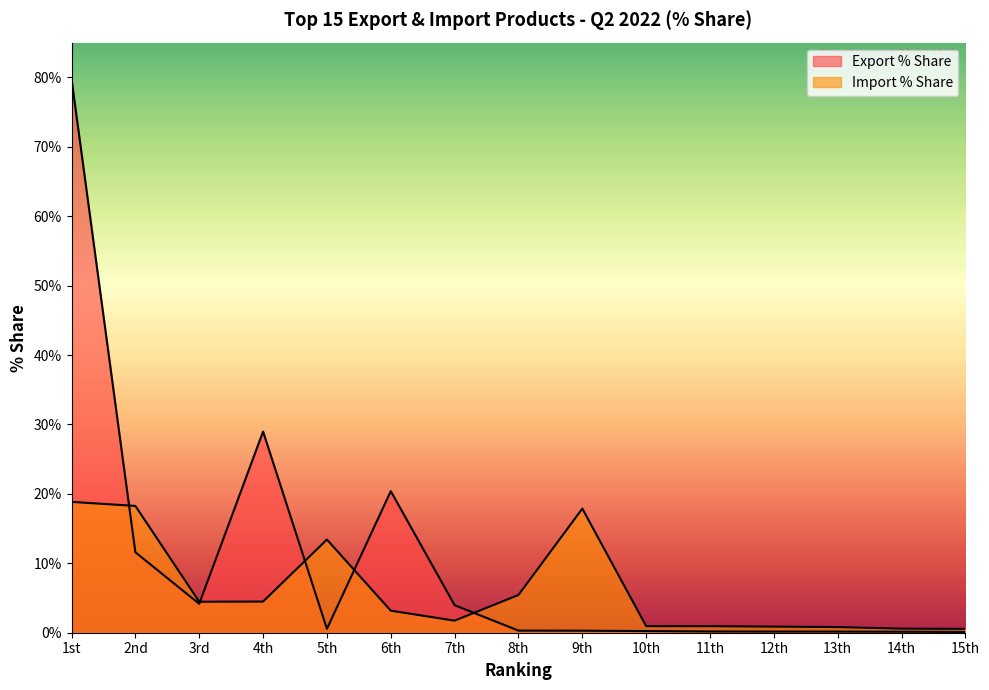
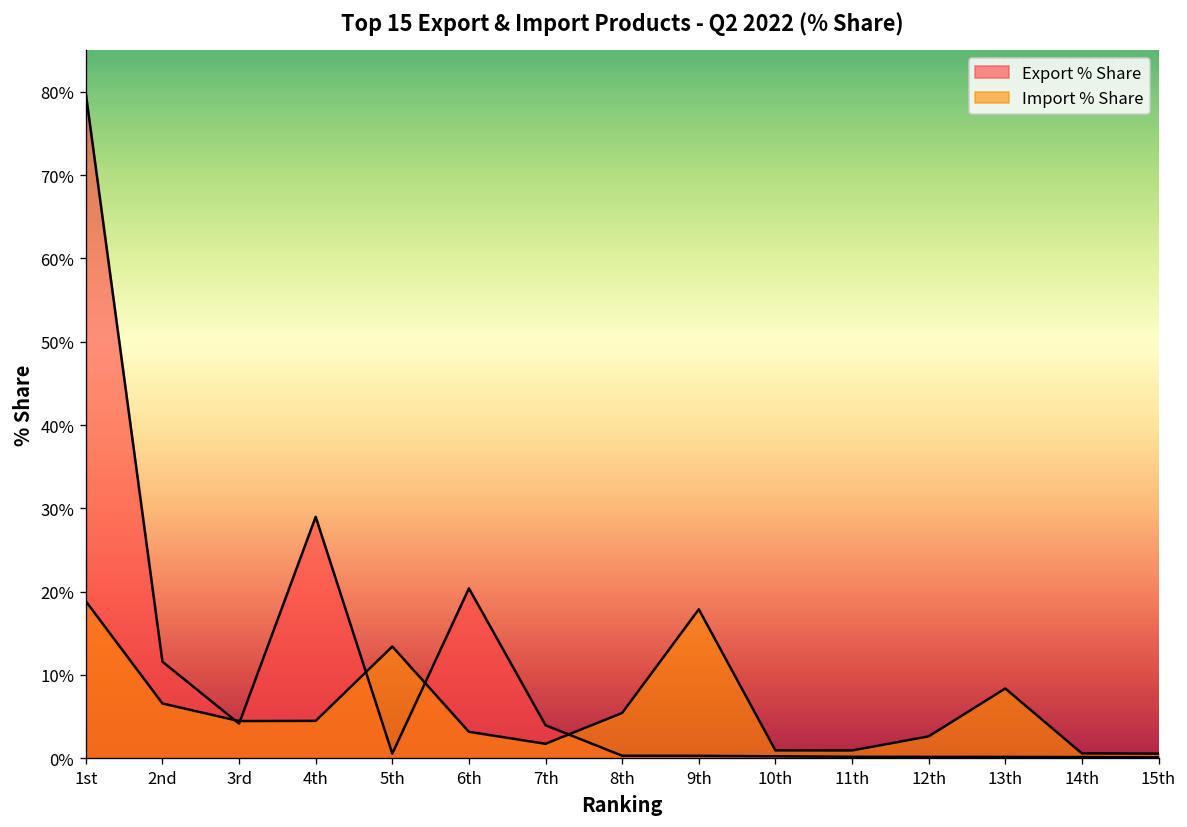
  {
    "Export % Share": {
      "1st": "80%",
      "2nd": "12%",
      "4th": "29%",
      "5th": "1%",
      "6th": "20%",
      "7th": "4%",
      "8th": "0%",
      "9th": "0%",
      "10th": "0%",
      "11th": "0%",
      "12th": "0%",
      "13th": "0%",
      "14th": "0%",
      "15th": "0%"
    },
    "Import % Share": {
      "1st": "19%",
-     "2nd": "18%",
+     "2nd": "7%",
      "4th": "4%",
      "5th": "13%",
      "6th": "3%",
      "7th": "2%",
      "8th": "5%",
      "9th": "18%",
      "10th": "1%",
      "11th": "1%",
-     "12th": "1%",
-     "13th": "1%",
+     "12th": "3%",
+     "13th": "8%",
      "14th": "1%",
      "15th": "1%"
    }
  }
